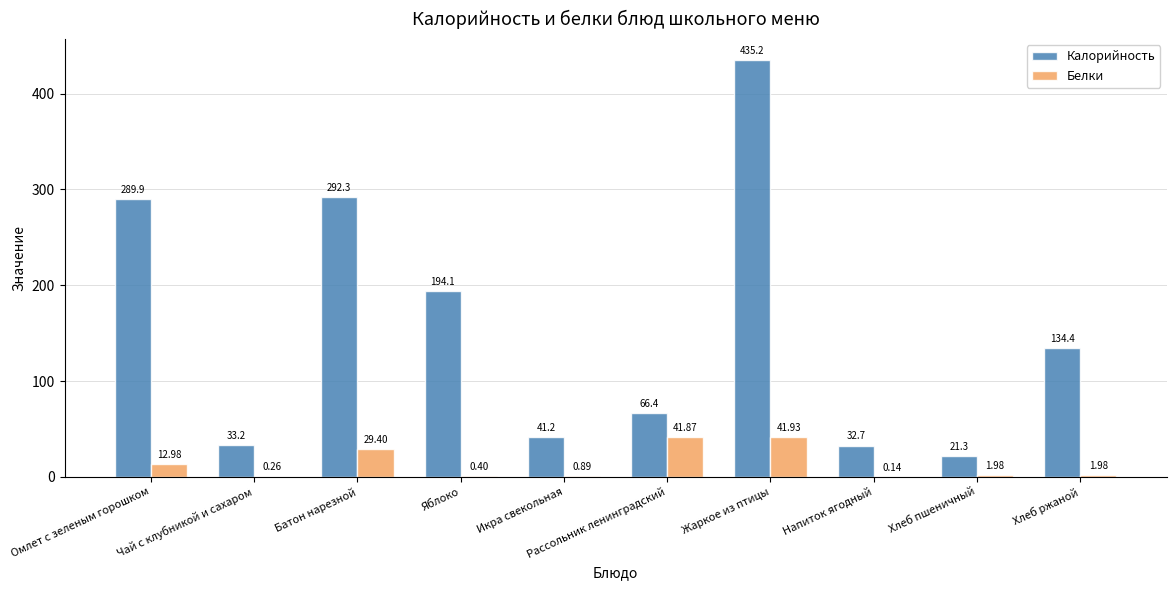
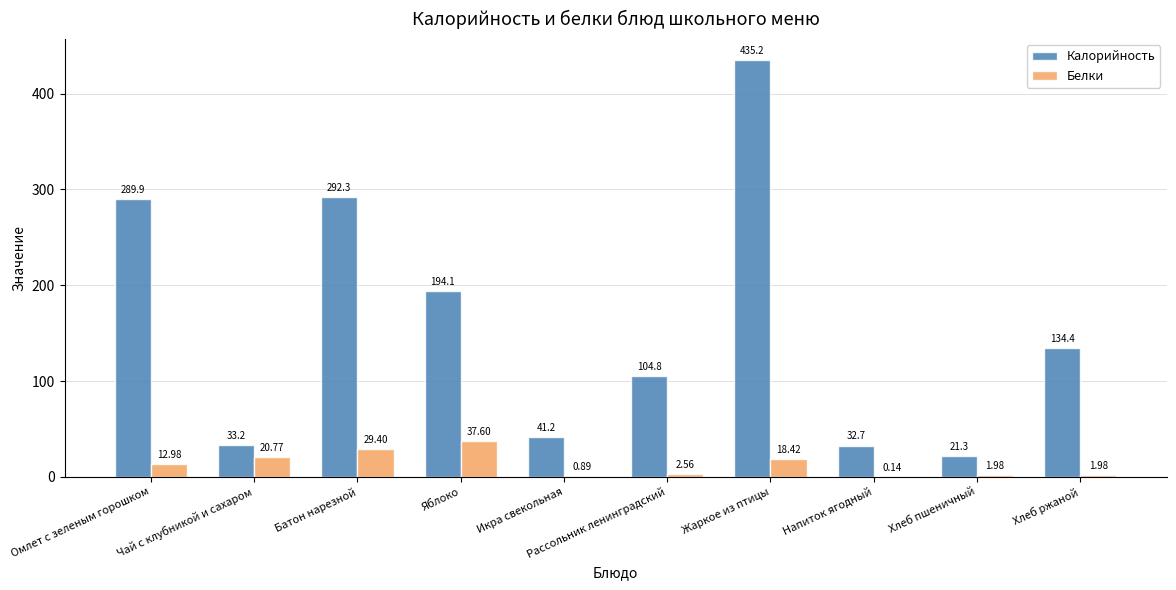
  {
    "Калорийность": {
      "Омлет с зеленым горошком": 289.9,
      "Чай с клубникой и сахаром": 33.2,
      "Батон нарезной": 292.3,
      "Яблоко": 194.1,
      "Икра свекольная": 41.2,
-     "Рассольник ленинградский": 66.4,
+     "Рассольник ленинградский": 104.8,
      "Жаркое из птицы": 435.2,
      "Напиток ягодный": 32.7,
      "Хлеб пшеничный": 21.3,
      "Хлеб ржаной": 134.4
    },
    "Белки": {
      "Омлет с зеленым горошком": 12.98,
-     "Чай с клубникой и сахаром": 0.26,
+     "Чай с клубникой и сахаром": 20.77,
      "Батон нарезной": 29.40,
-     "Яблоко": 0.40,
+     "Яблоко": 37.60,
      "Икра свекольная": 0.89,
-     "Рассольник ленинградский": 41.87,
-     "Жаркое из птицы": 41.93,
+     "Рассольник ленинградский": 2.56,
+     "Жаркое из птицы": 18.42,
      "Напиток ягодный": 0.14,
      "Хлеб пшеничный": 1.98,
      "Хлеб ржаной": 1.98
    }
  }
